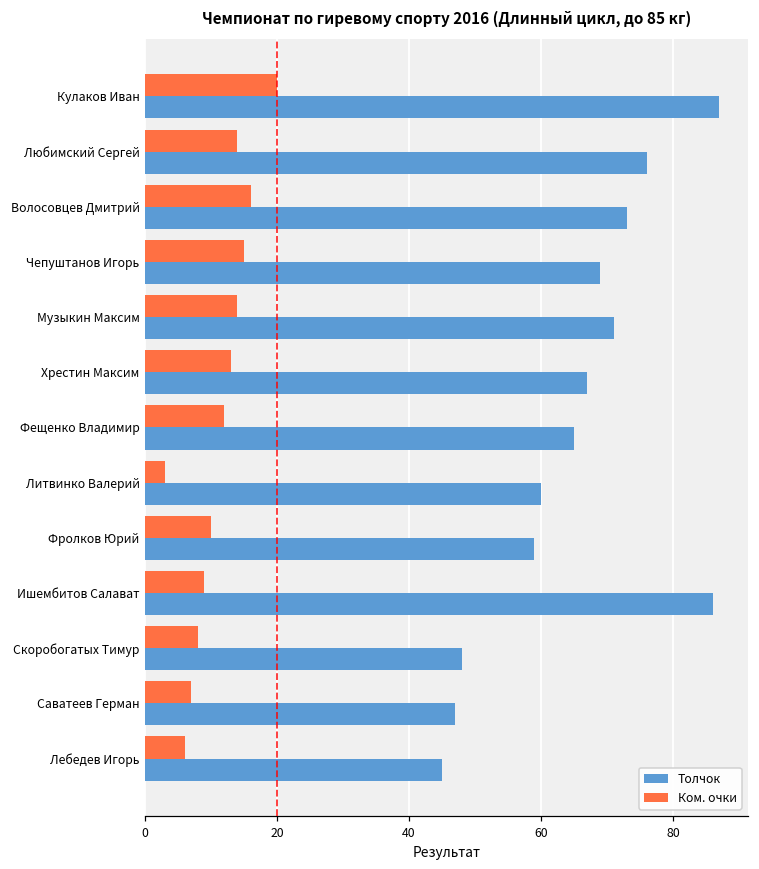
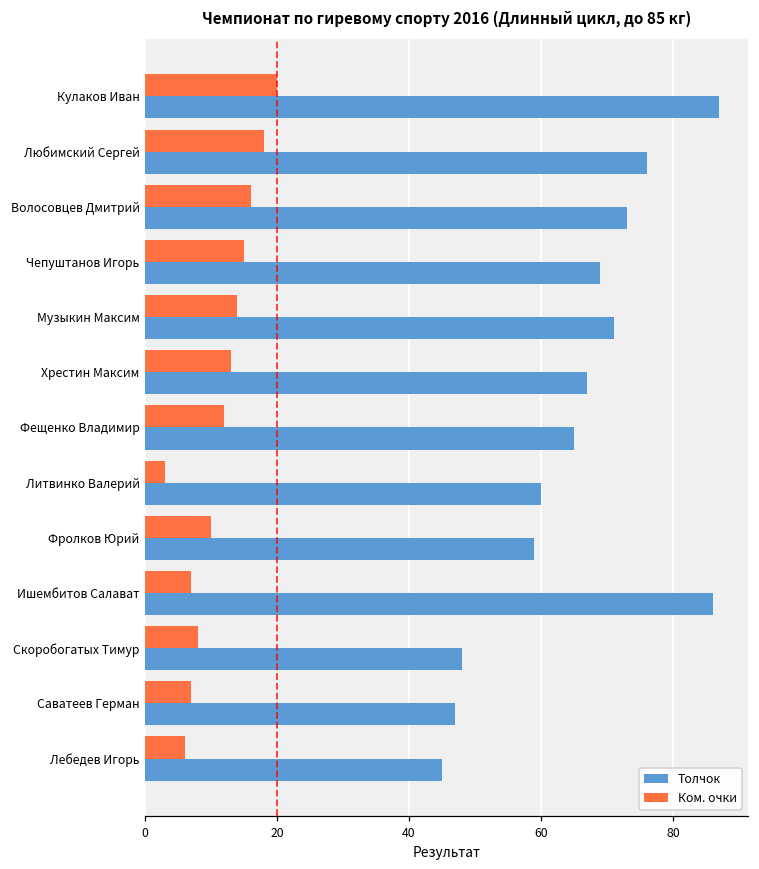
  {
    "Толчок": {
      "Кулаков Иван": 87,
      "Любимский Сергей": 76,
      "Волосовцев Дмитрий": 73,
      "Чепуштанов Игорь": 69,
      "Музыкин Максим": 71,
      "Хрестин Максим": 67,
      "Фещенко Владимир": 65,
      "Литвинко Валерий": 60,
      "Фролков Юрий": 59,
      "Ишембитов Салават": 86,
      "Скоробогатых Тимур": 48,
      "Саватеев Герман": 47,
      "Лебедев Игорь": 45
    },
    "Ком. очки": {
      "Кулаков Иван": 20,
-     "Любимский Сергей": 14,
+     "Любимский Сергей": 18,
      "Волосовцев Дмитрий": 16,
      "Чепуштанов Игорь": 15,
      "Музыкин Максим": 14,
      "Хрестин Максим": 13,
      "Фещенко Владимир": 12,
      "Литвинко Валерий": 3,
      "Фролков Юрий": 10,
-     "Ишембитов Салават": 9,
+     "Ишембитов Салават": 7,
      "Скоробогатых Тимур": 8,
      "Саватеев Герман": 7,
      "Лебедев Игорь": 6
    }
  }
